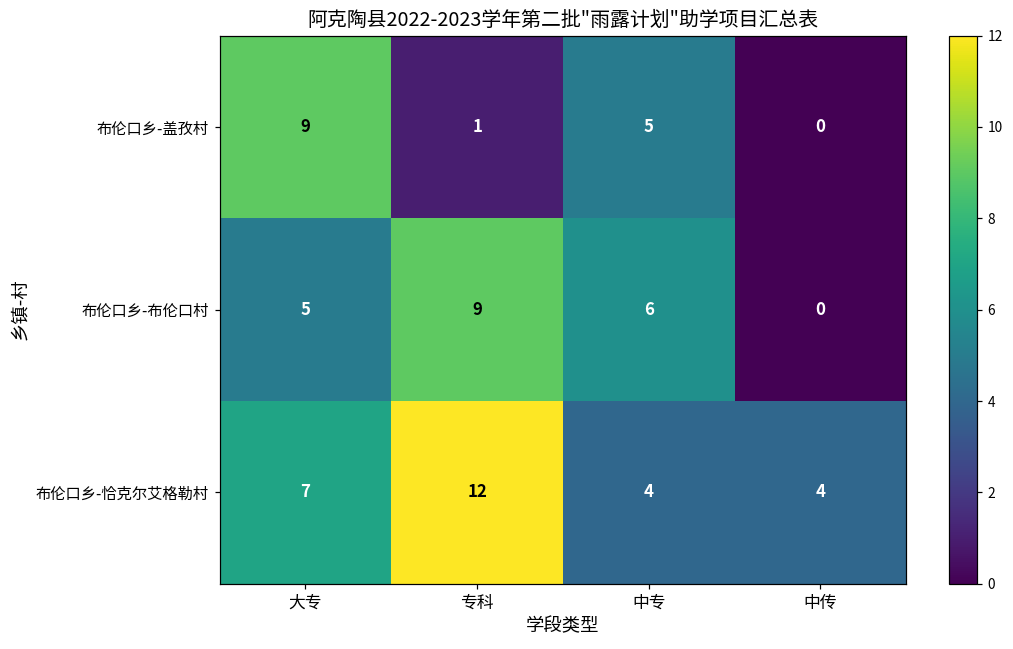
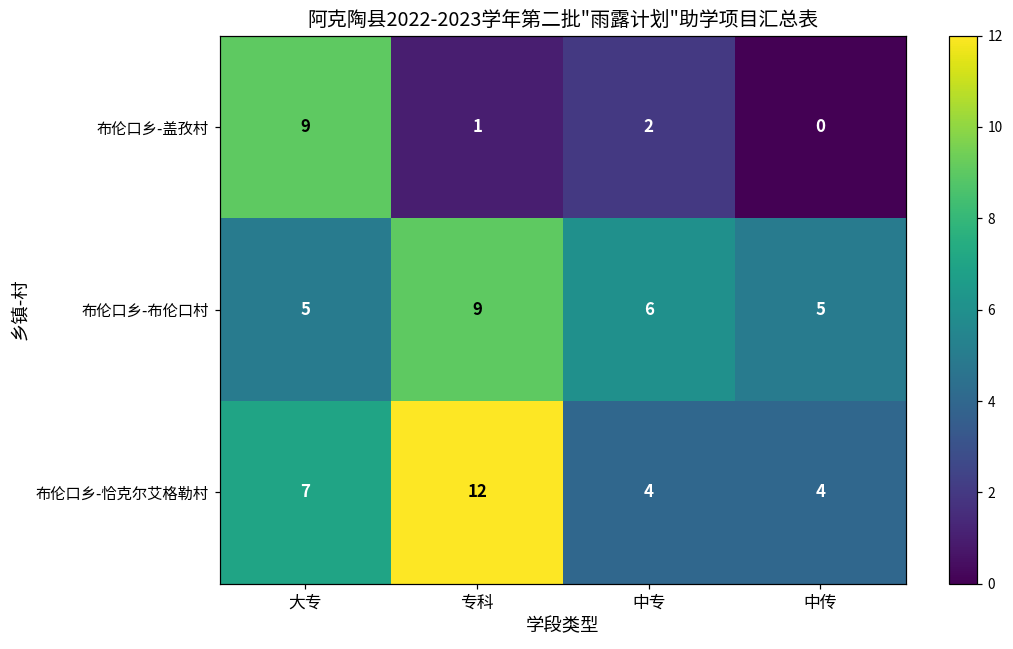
  {
    "布伦口乡-盖孜村": {
      "大专": 9,
      "专科": 1,
-     "中专": 5,
+     "中专": 2,
      "中传": 0
    },
    "布伦口乡-布伦口村": {
      "大专": 5,
      "专科": 9,
      "中专": 6,
-     "中传": 0
+     "中传": 5
    },
    "布伦口乡-恰克尔艾格勒村": {
      "大专": 7,
      "专科": 12,
      "中专": 4,
      "中传": 4
    }
  }
